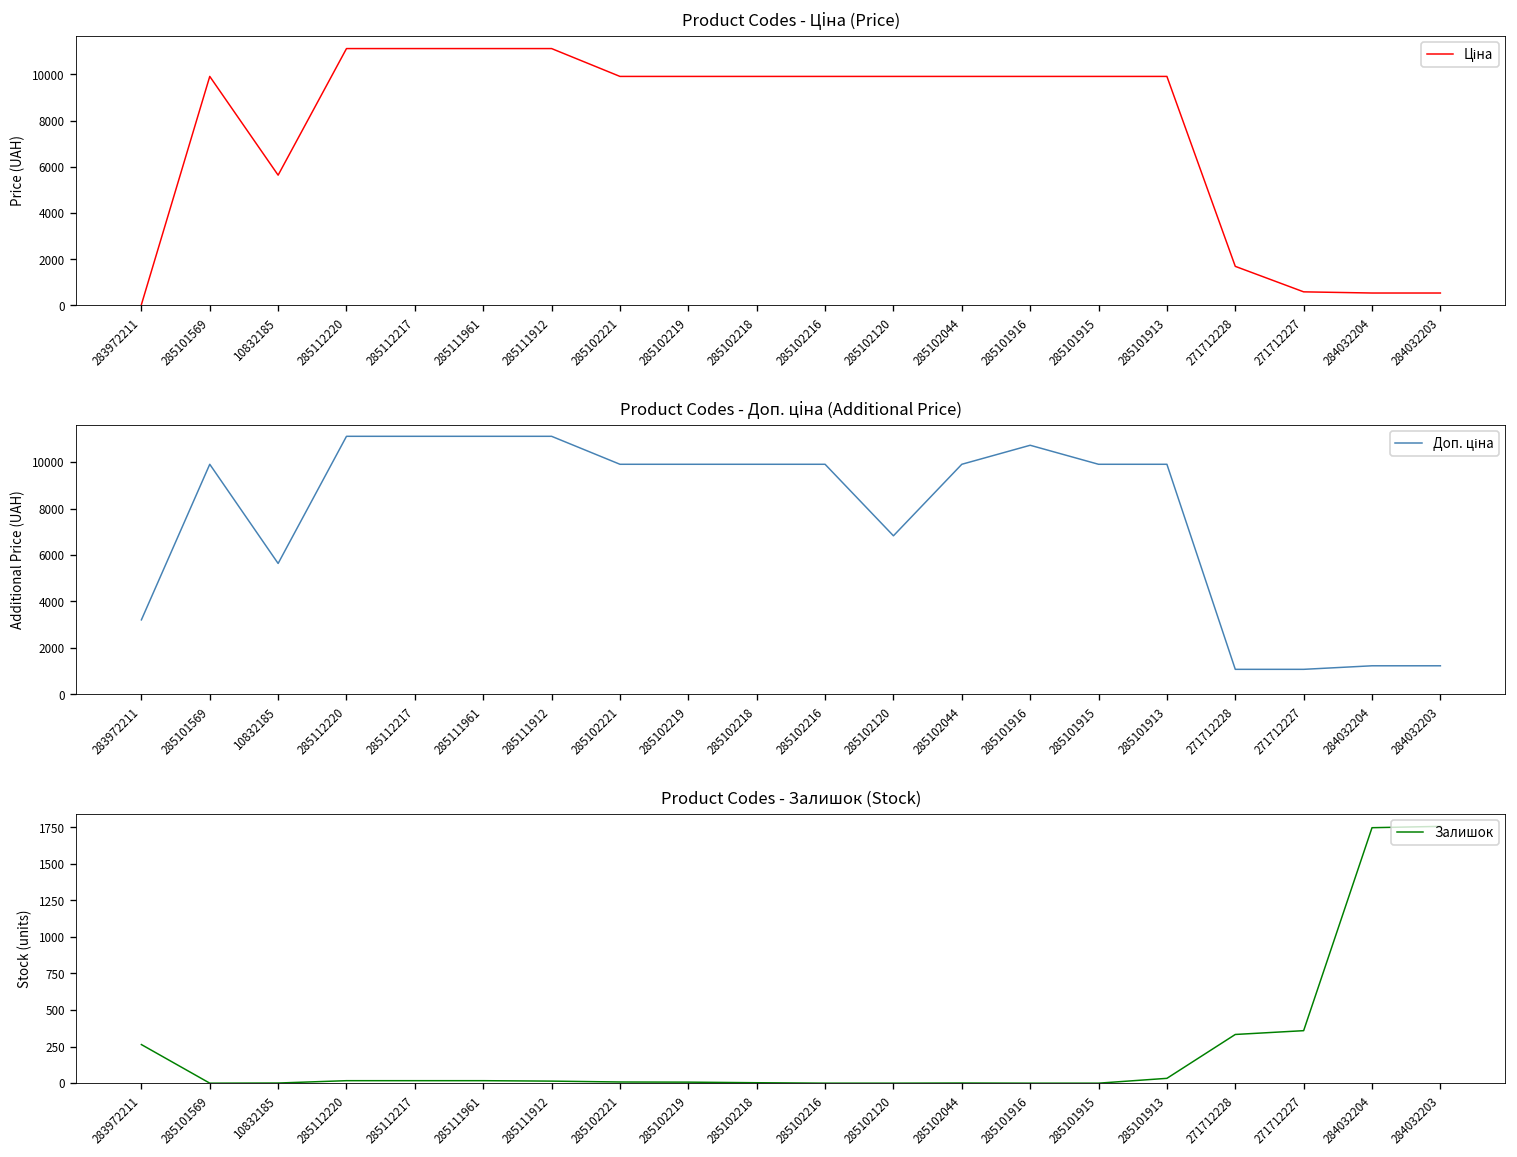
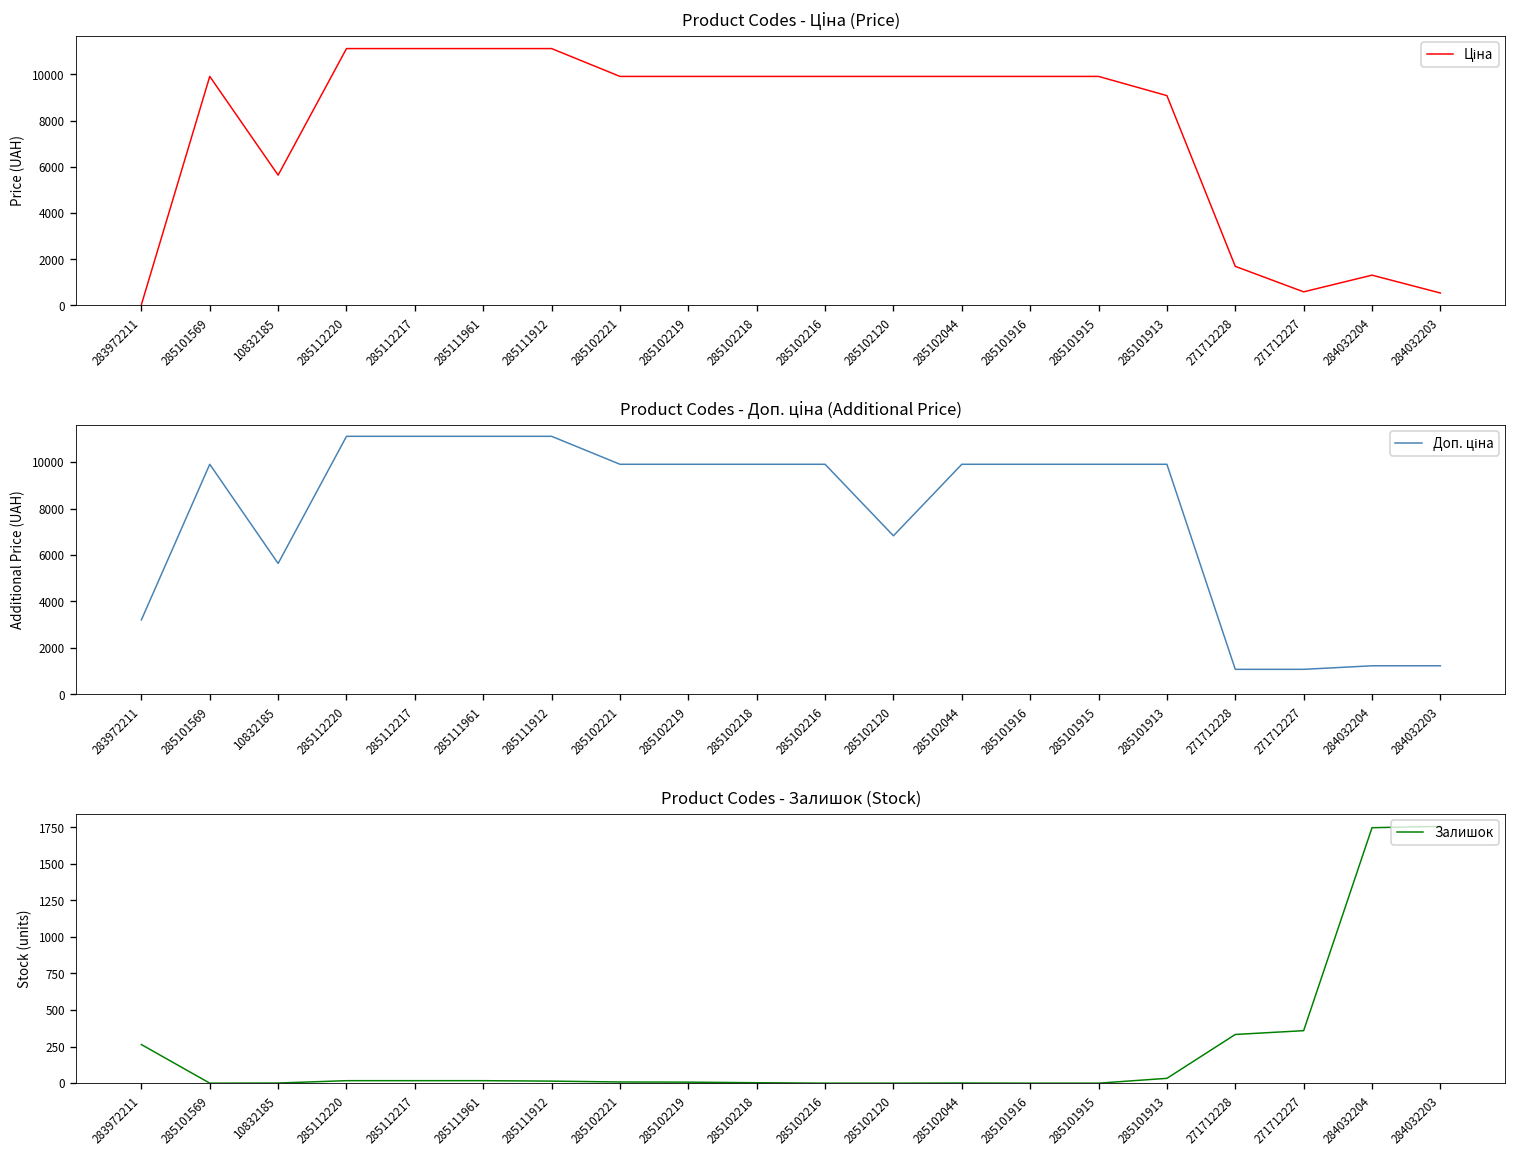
  {
    "Product Codes - Ціна (Price)": {
      "283972211": 0,
      "285101569": 9900,
      "10832185": 5600,
      "285112220": 11100,
      "285112217": 11100,
      "285111961": 11100,
      "285111912": 11100,
      "285102221": 9900,
      "285102219": 9900,
      "285102218": 9900,
      "285102216": 9900,
      "285102120": 9900,
      "285102044": 9900,
      "285101916": 9900,
      "285101915": 9900,
-     "285101913": 9900,
+     "285101913": 9100,
      "271712228": 1700,
      "271712227": 600,
-     "284032204": 500,
+     "284032204": 1300,
      "284032203": 500
    },
    "Product Codes - Доп. ціна (Additional Price)": {
      "283972211": 3200,
      "285101569": 9900,
      "10832185": 5600,
      "285112220": 11100,
      "285112217": 11100,
      "285111961": 11100,
      "285111912": 11100,
      "285102221": 9900,
      "285102219": 9900,
      "285102218": 9900,
      "285102216": 9900,
      "285102120": 6800,
      "285102044": 9900,
-     "285101916": 10700,
+     "285101916": 9900,
      "285101915": 9900,
      "285101913": 9900,
      "271712228": 1100,
      "271712227": 1100,
      "284032204": 1200,
      "284032203": 1200
    },
    "Product Codes - Залишок (Stock)": {
      "283972211": 260,
      "285101569": 0,
      "10832185": 0,
      "285112220": 20,
      "285112217": 20,
      "285111961": 20,
      "285111912": 10,
      "285102221": 10,
      "285102219": 10,
      "285102218": 0,
      "285102216": 0,
      "285102120": 0,
      "285102044": 0,
      "285101916": 0,
      "285101915": 0,
      "285101913": 30,
      "271712228": 330,
      "271712227": 360,
      "284032204": 1750
    }
  }
